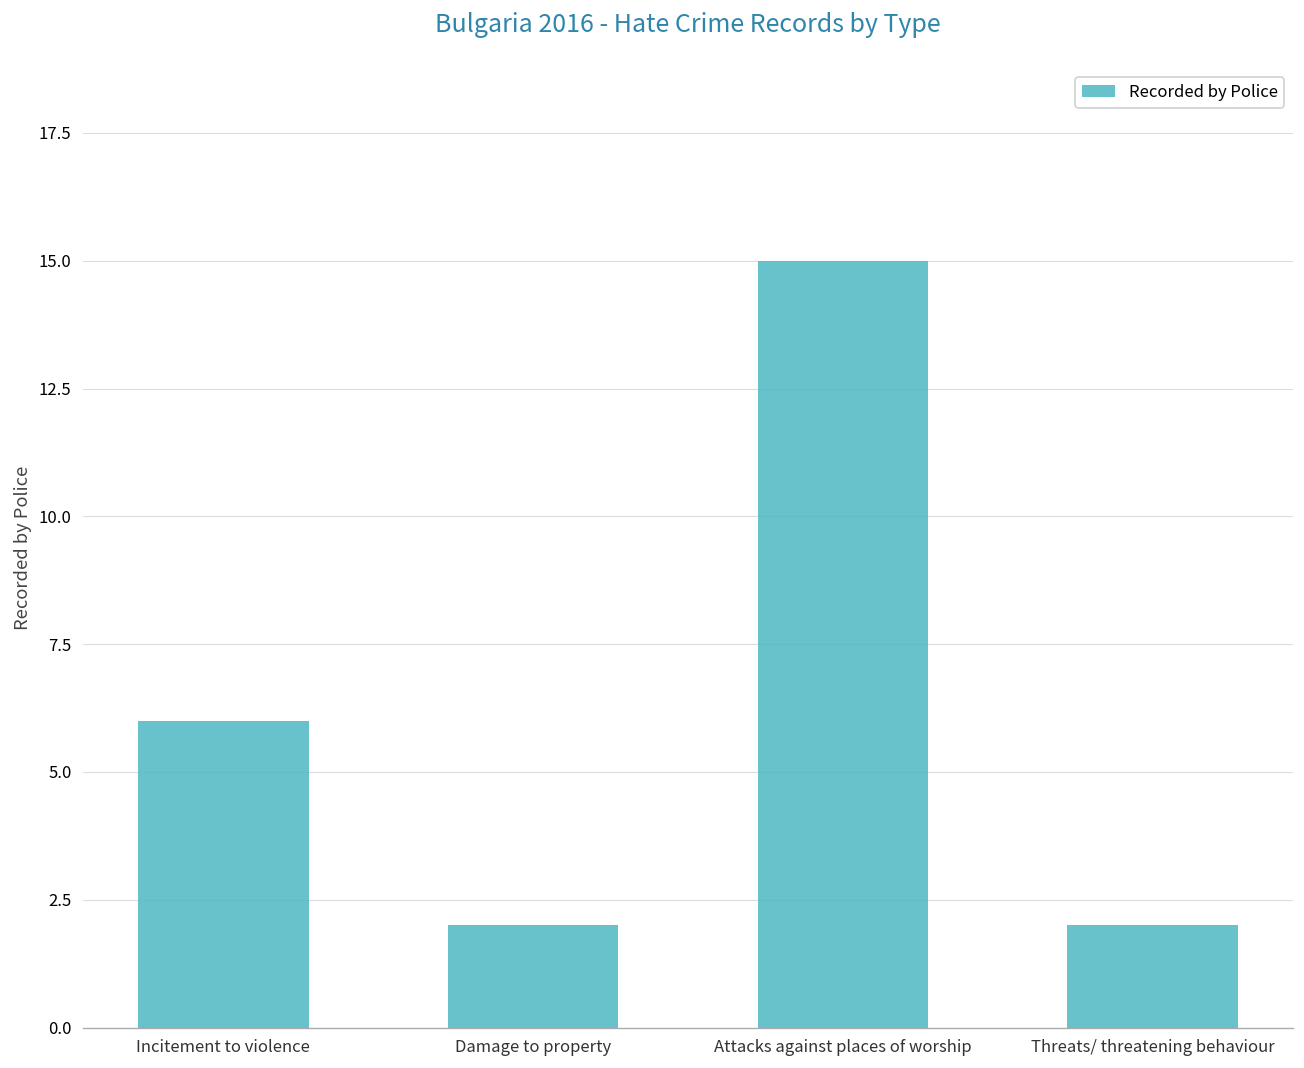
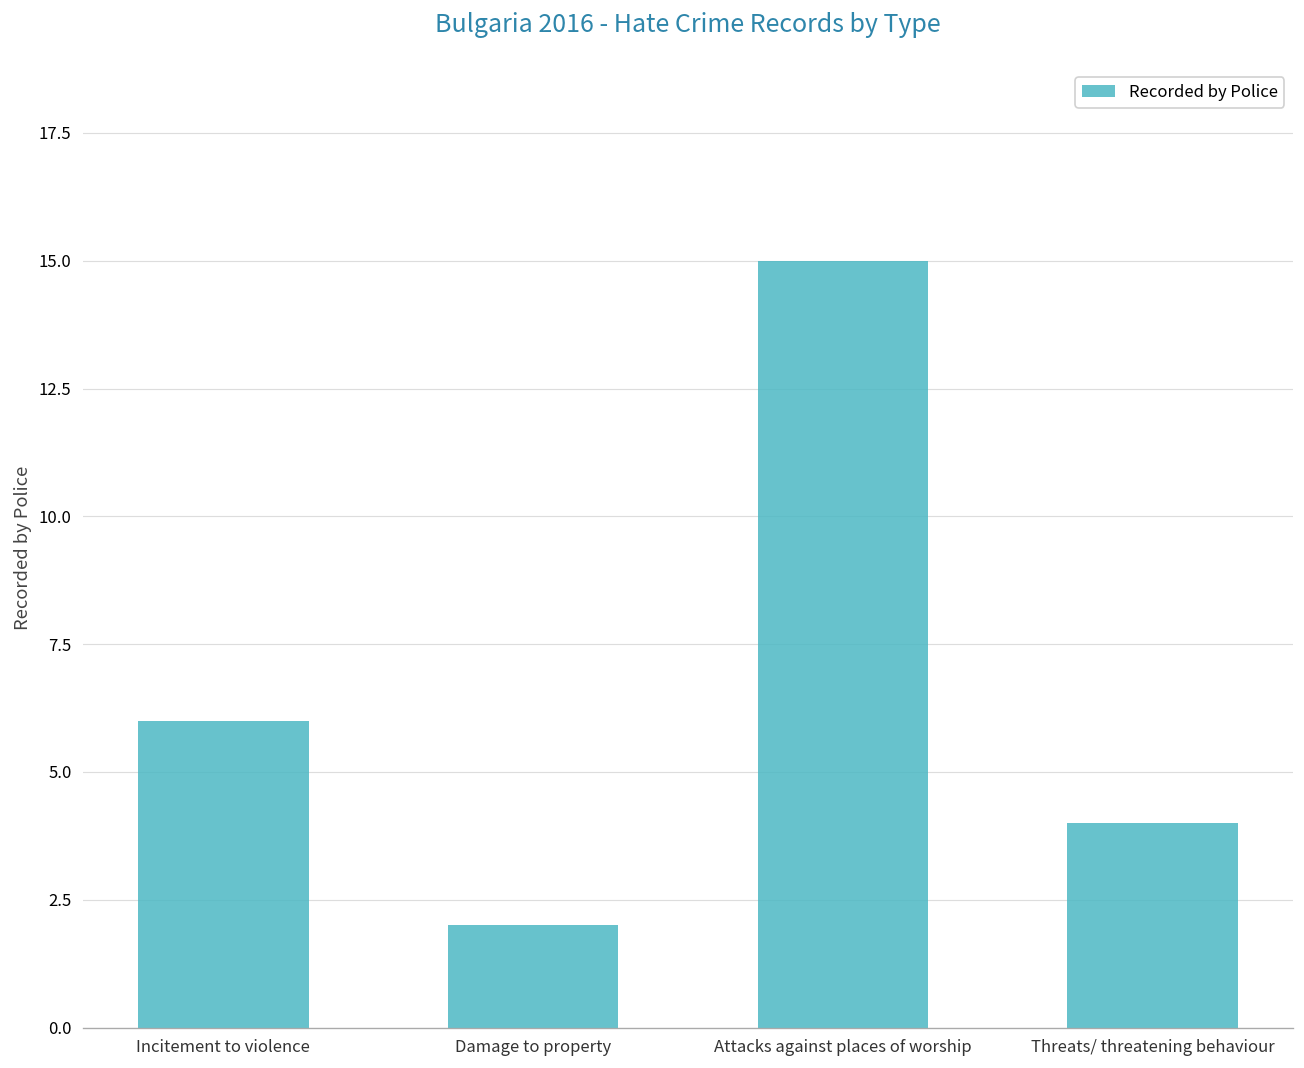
  {
    "Incitement to violence": 6,
    "Damage to property": 2,
    "Attacks against places of worship": 15,
-   "Threats/ threatening behaviour": 2
+   "Threats/ threatening behaviour": 4
  }
